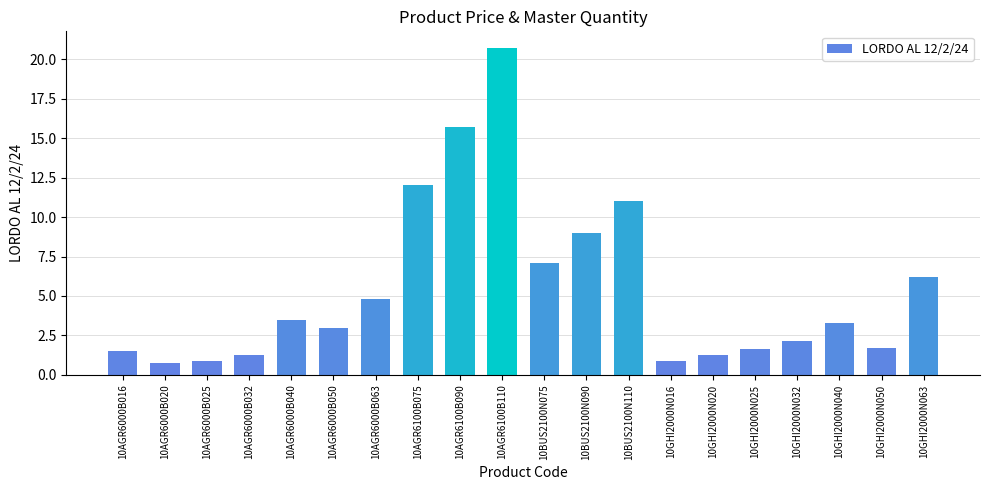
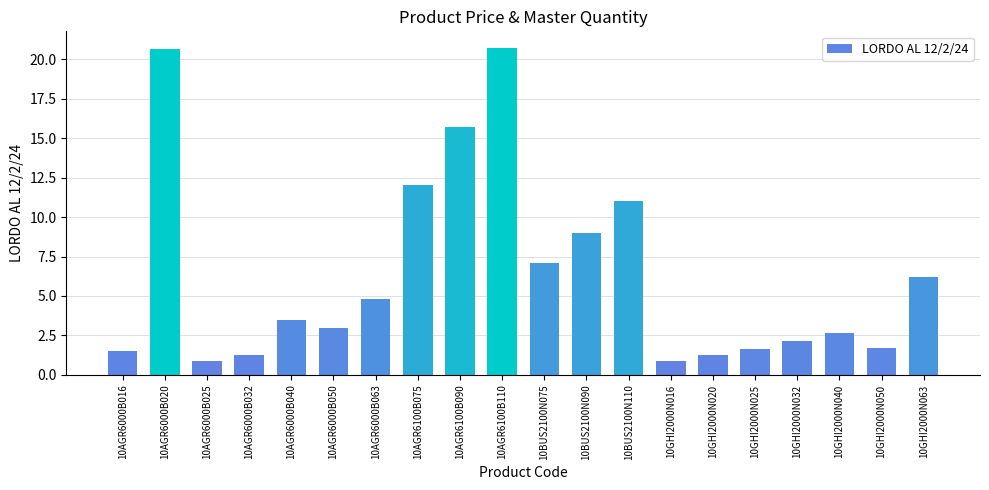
  {
    "10AGR6000B016": 1.5,
-   "10AGR6000B020": 0.8,
+   "10AGR6000B020": 20.6,
    "10AGR6000B025": 0.9,
    "10AGR6000B032": 1.3,
    "10AGR6000B040": 3.5,
    "10AGR6000B050": 2.9,
    "10AGR6000B063": 4.8,
    "10AGR6100B075": 12.0,
    "10AGR6100B090": 15.7,
    "10AGR6100B110": 20.7,
    "10BUS2100N075": 7.1,
    "10BUS2100N090": 9.0,
    "10BUS2100N110": 11.0,
    "10GHI2000N016": 0.9,
    "10GHI2000N020": 1.3,
    "10GHI2000N025": 1.7,
    "10GHI2000N032": 2.1,
-   "10GHI2000N040": 3.3,
+   "10GHI2000N040": 2.6,
    "10GHI2000N050": 1.7,
    "10GHI2000N063": 6.2
  }
